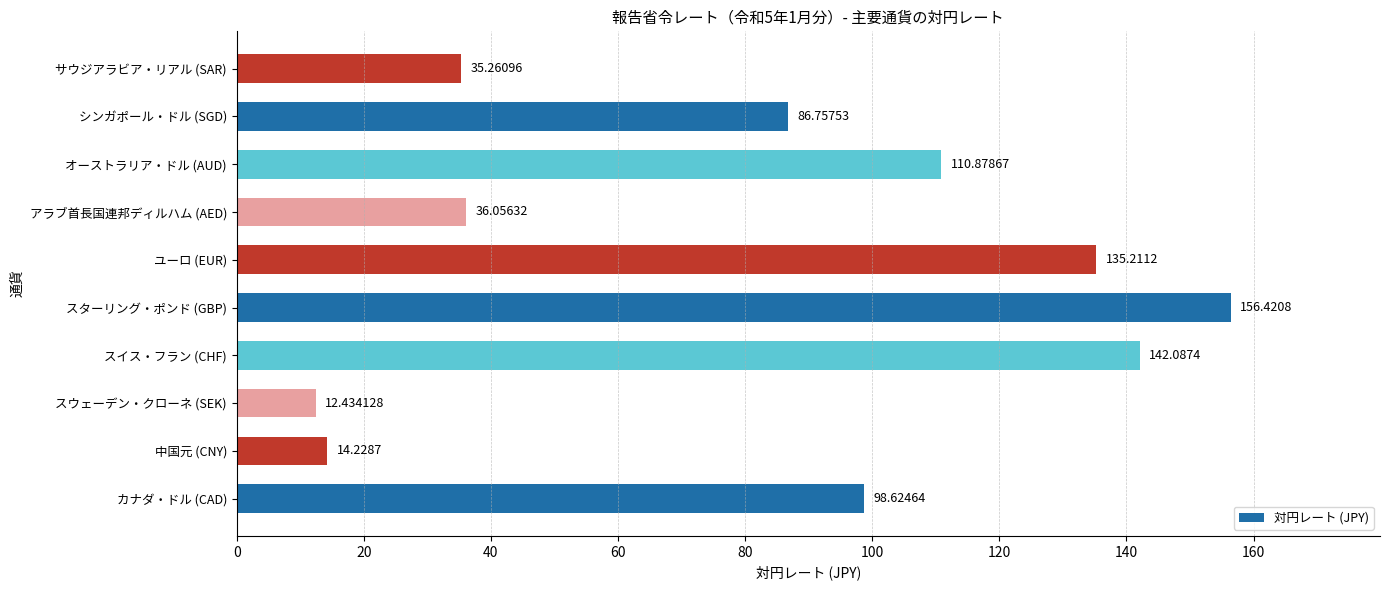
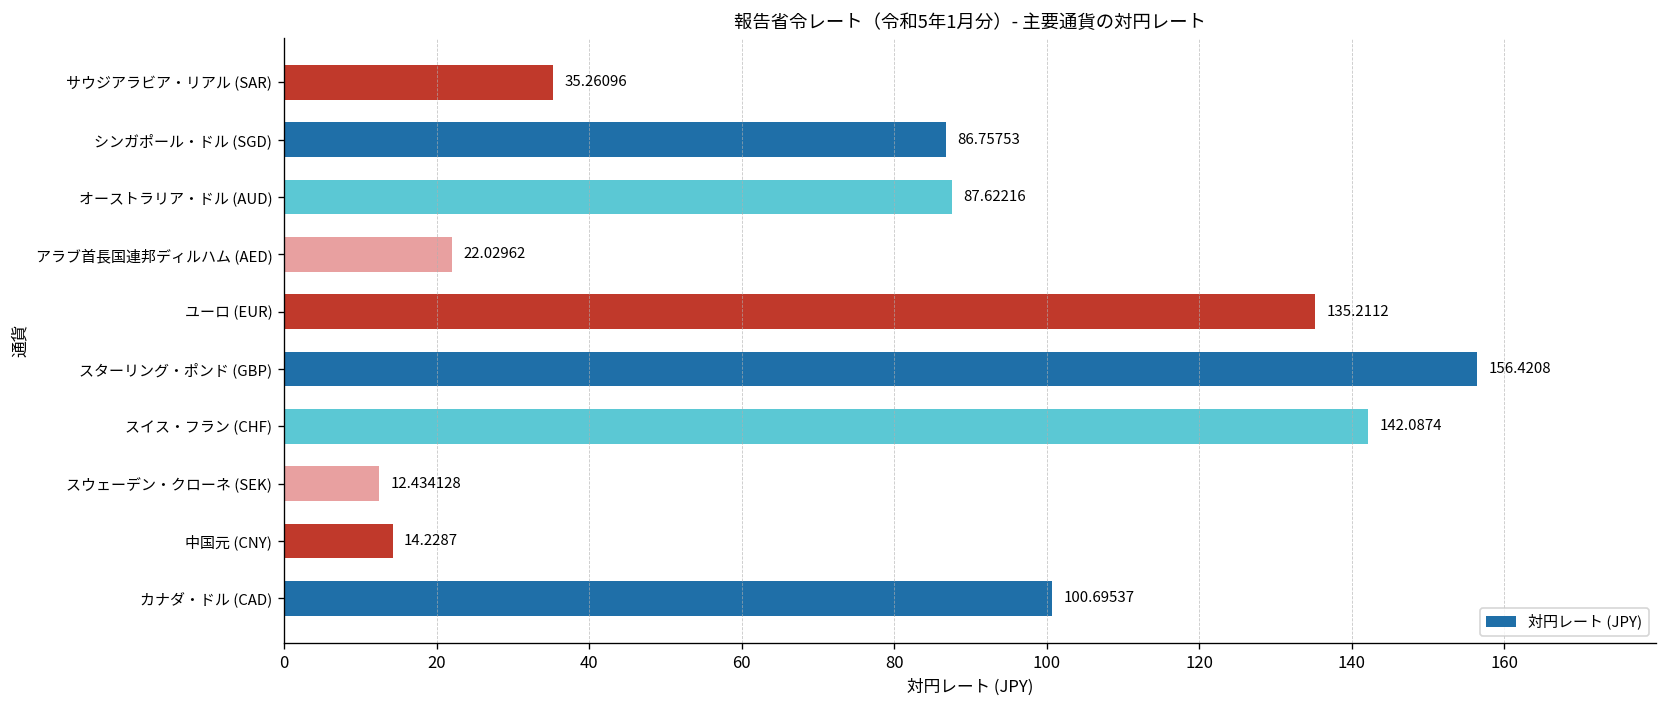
  {
    "サウジアラビア・リアル (SAR)": 35.26096,
    "シンガポール・ドル (SGD)": 86.75753,
-   "オーストラリア・ドル (AUD)": 110.87867,
-   "アラブ首長国連邦ディルハム (AED)": 36.05632,
+   "オーストラリア・ドル (AUD)": 87.62216,
+   "アラブ首長国連邦ディルハム (AED)": 22.02962,
    "ユーロ (EUR)": 135.2112,
    "スターリング・ポンド (GBP)": 156.4208,
    "スイス・フラン (CHF)": 142.0874,
    "スウェーデン・クローネ (SEK)": 12.434128,
    "中国元 (CNY)": 14.2287,
-   "カナダ・ドル (CAD)": 98.62464
+   "カナダ・ドル (CAD)": 100.69537
  }
